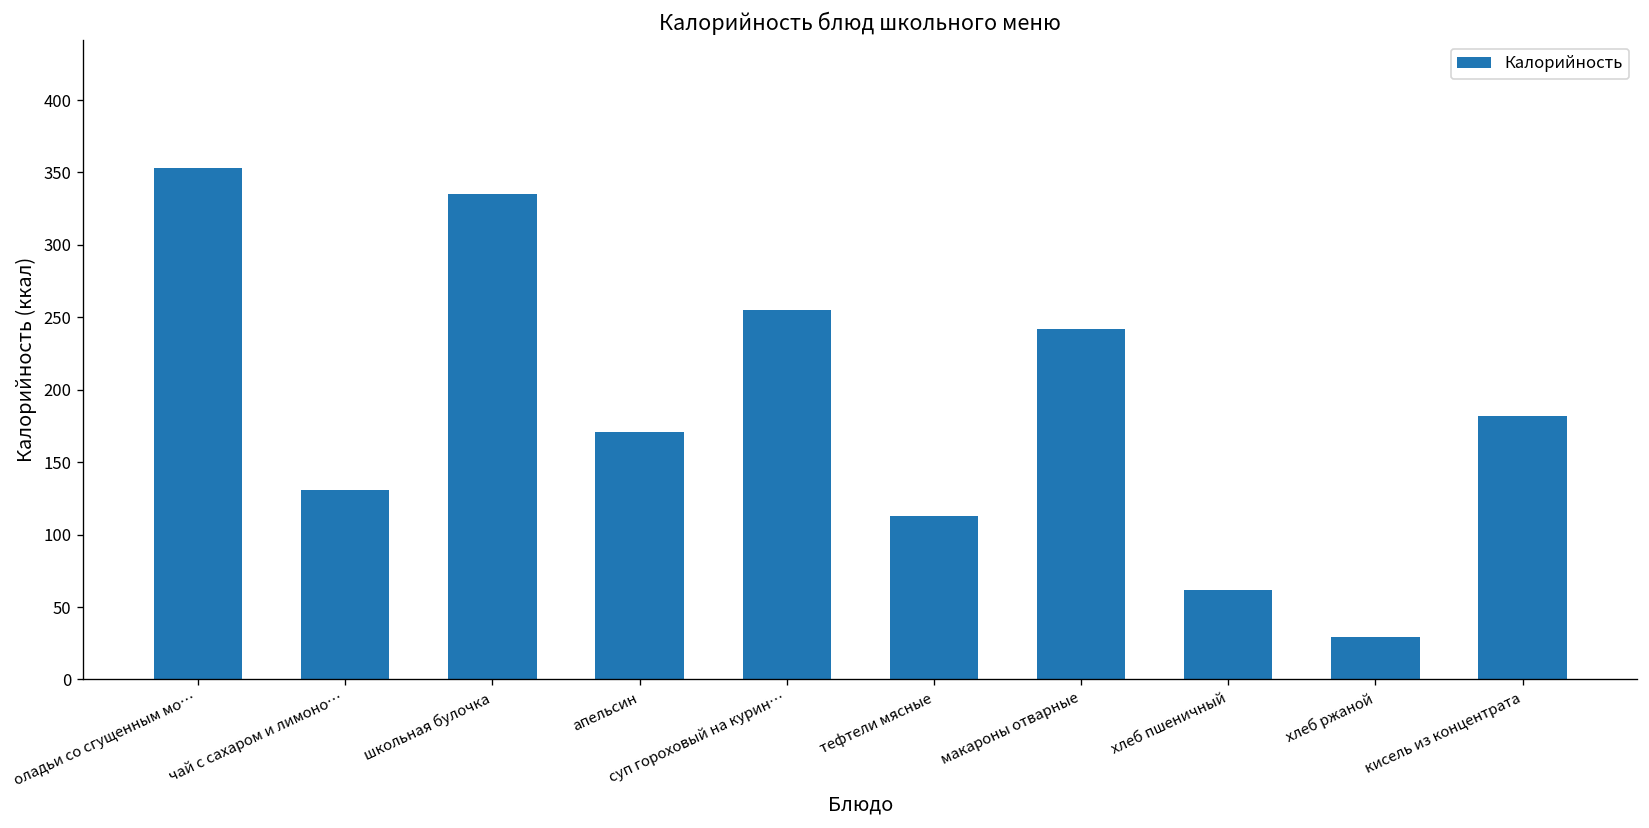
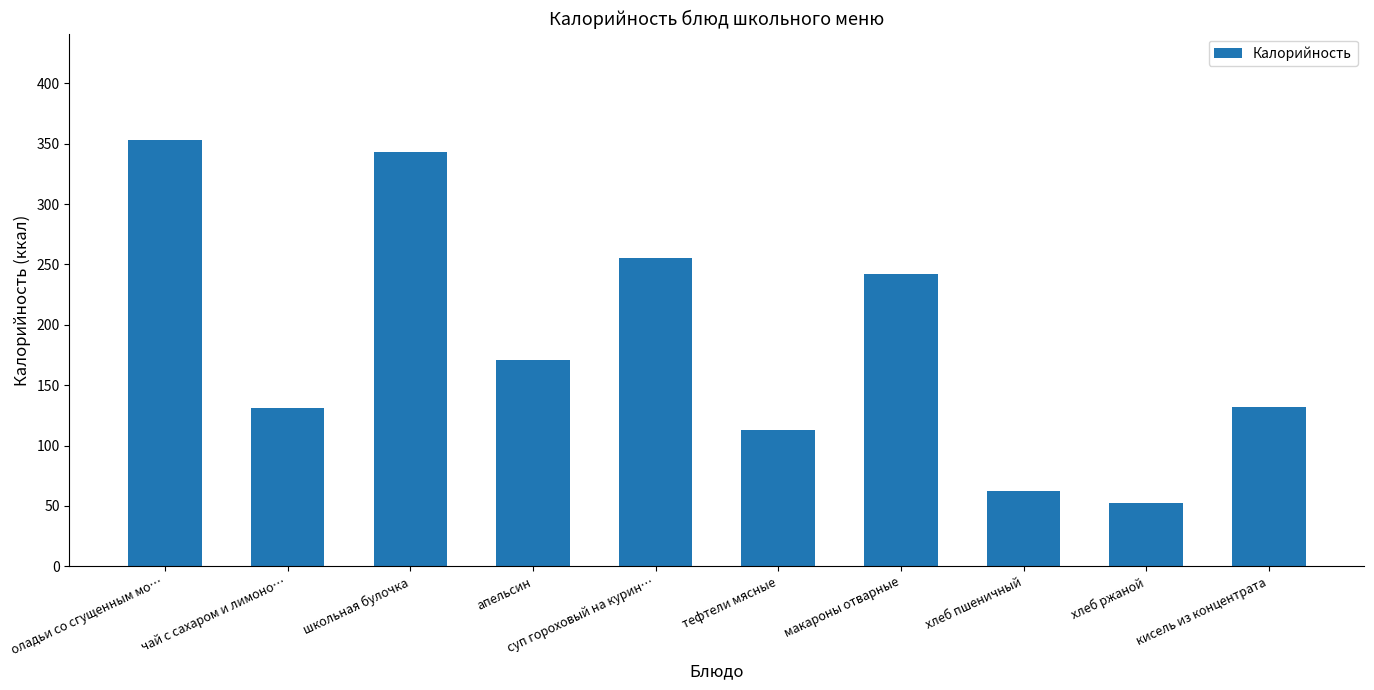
  {
    "оладьи со сгущенным мо…": 353,
    "чай с сахаром и лимоно…": 131,
-   "школьная булочка": 335,
+   "школьная булочка": 343,
    "апельсин": 171,
    "суп гороховый на курин…": 255,
    "тефтели мясные": 113,
    "макароны отварные": 242,
    "хлеб пшеничный": 62,
-   "хлеб ржаной": 29,
-   "кисель из концентрата": 182
+   "хлеб ржаной": 52,
+   "кисель из концентрата": 132
  }
